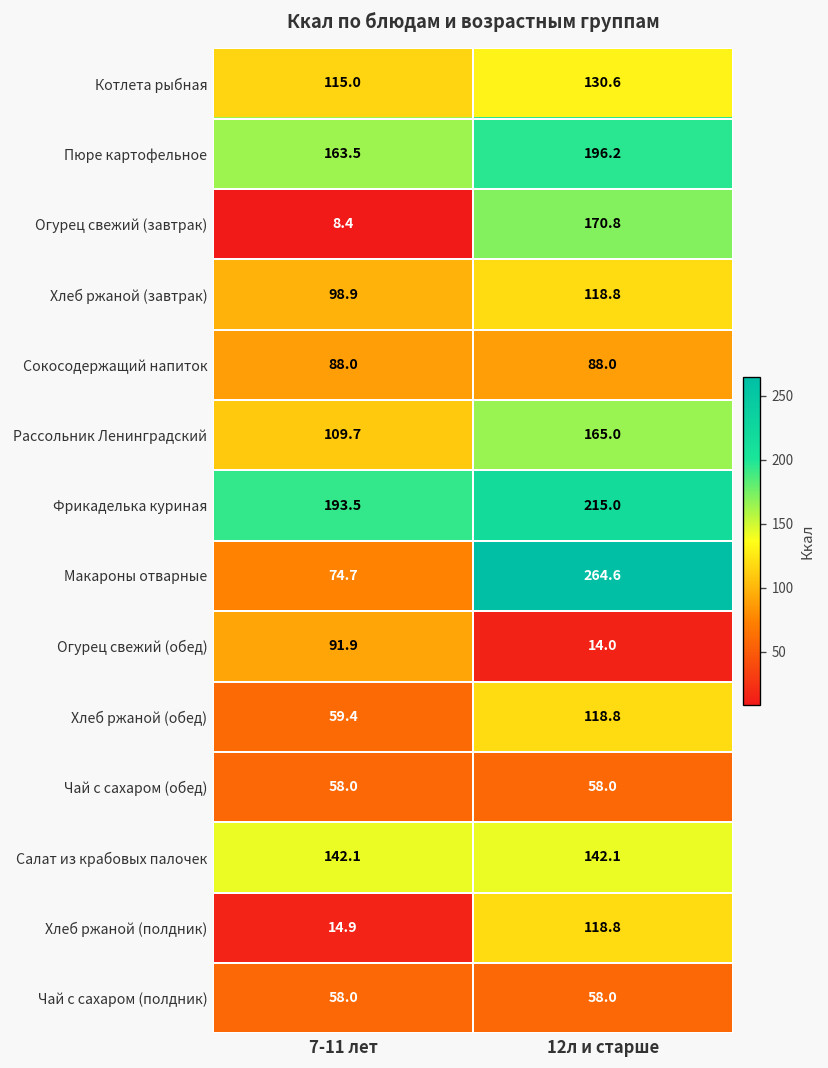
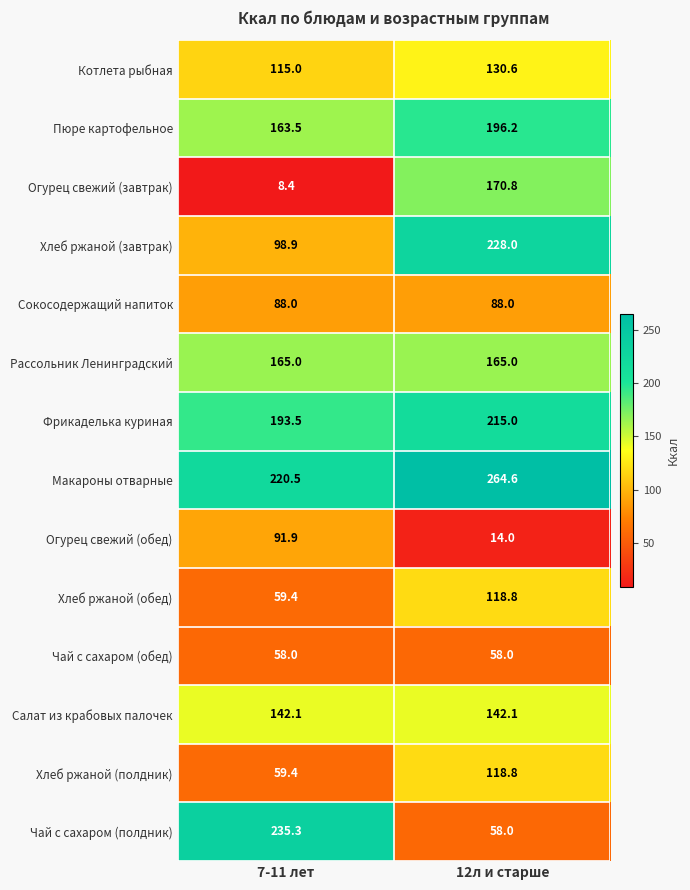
  {
    "Котлета рыбная": {
      "7-11 лет": 115.0,
      "12л и старше": 130.6
    },
    "Пюре картофельное": {
      "7-11 лет": 163.5,
      "12л и старше": 196.2
    },
    "Огурец свежий (завтрак)": {
      "7-11 лет": 8.4,
      "12л и старше": 170.8
    },
    "Хлеб ржаной (завтрак)": {
      "7-11 лет": 98.9,
-     "12л и старше": 118.8
+     "12л и старше": 228.0
    },
    "Сокосодержащий напиток": {
      "7-11 лет": 88.0,
      "12л и старше": 88.0
    },
    "Рассольник Ленинградский": {
-     "7-11 лет": 109.7,
+     "7-11 лет": 165.0,
      "12л и старше": 165.0
    },
    "Фрикаделька куриная": {
      "7-11 лет": 193.5,
      "12л и старше": 215.0
    },
    "Макароны отварные": {
-     "7-11 лет": 74.7,
+     "7-11 лет": 220.5,
      "12л и старше": 264.6
    },
    "Огурец свежий (обед)": {
      "7-11 лет": 91.9,
      "12л и старше": 14.0
    },
    "Хлеб ржаной (обед)": {
      "7-11 лет": 59.4,
      "12л и старше": 118.8
    },
    "Чай с сахаром (обед)": {
      "7-11 лет": 58.0,
      "12л и старше": 58.0
    },
    "Салат из крабовых палочек": {
      "7-11 лет": 142.1,
      "12л и старше": 142.1
    },
    "Хлеб ржаной (полдник)": {
-     "7-11 лет": 14.9,
+     "7-11 лет": 59.4,
      "12л и старше": 118.8
    },
    "Чай с сахаром (полдник)": {
-     "7-11 лет": 58.0,
+     "7-11 лет": 235.3,
      "12л и старше": 58.0
    }
  }
